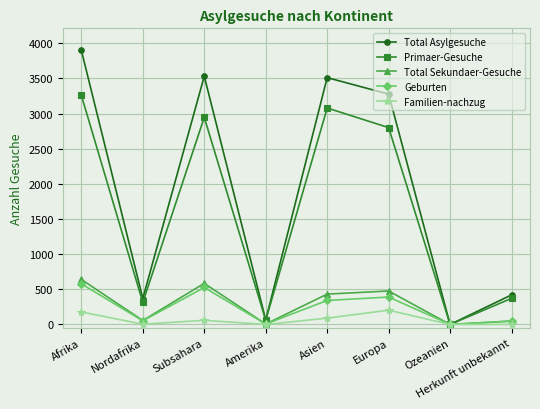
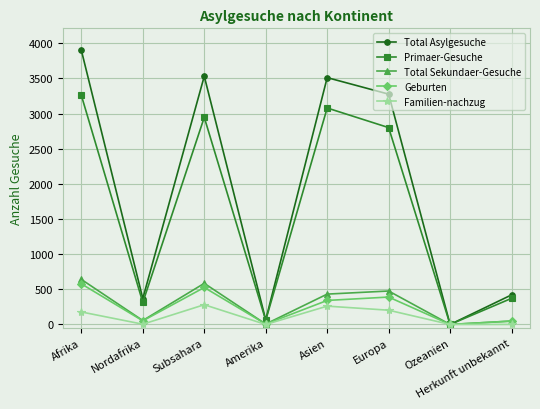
  {
    "Familien-nachzug": {
      "Afrika": 200,
      "Nordafrika": 0,
-     "Subsahara": 100,
-     "Asien": 100,
+     "Subsahara": 300,
+     "Asien": 300,
      "Europa": 200,
      "Herkunft unbekannt": 0
    }
  }
